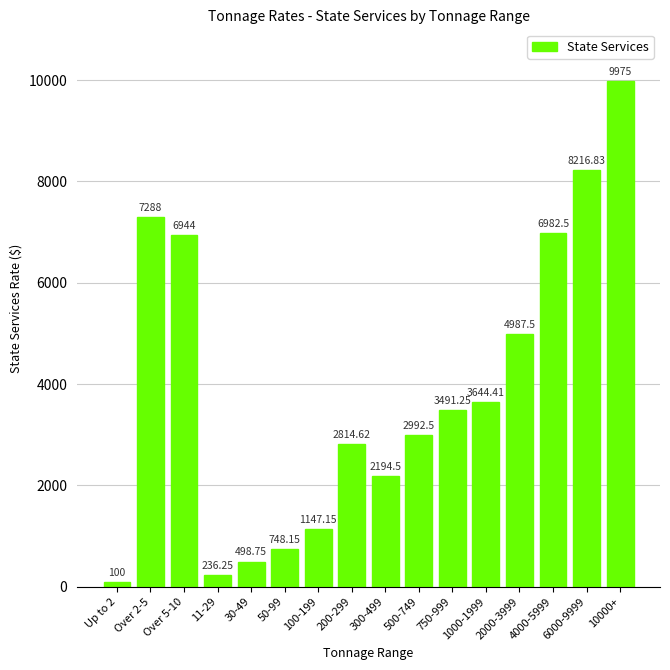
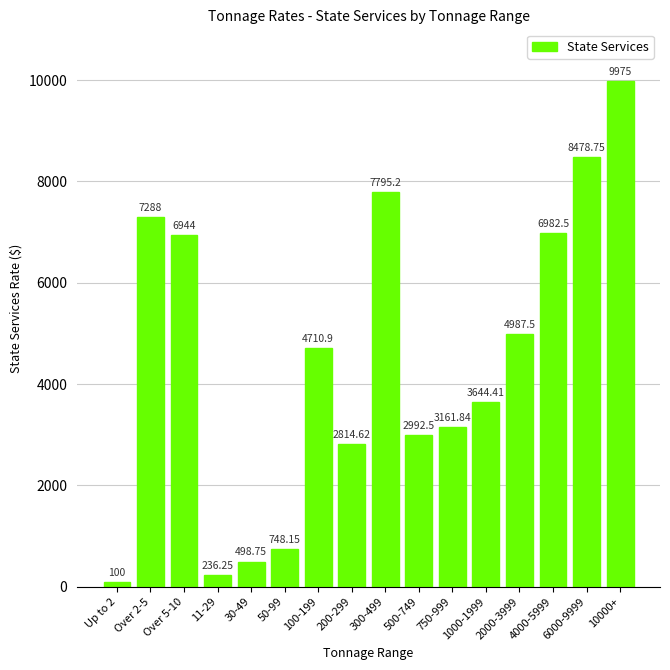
  {
    "Up to 2": 100,
    "Over 2-5": 7288,
    "Over 5-10": 6944,
    "11-29": 236.25,
    "30-49": 498.75,
    "50-99": 748.15,
-   "100-199": 1147.15,
+   "100-199": 4710.9,
    "200-299": 2814.62,
-   "300-499": 2194.5,
+   "300-499": 7795.2,
    "500-749": 2992.5,
-   "750-999": 3491.25,
+   "750-999": 3161.84,
    "1000-1999": 3644.41,
    "2000-3999": 4987.5,
    "4000-5999": 6982.5,
-   "6000-9999": 8216.83,
+   "6000-9999": 8478.75,
    "10000+": 9975
  }
